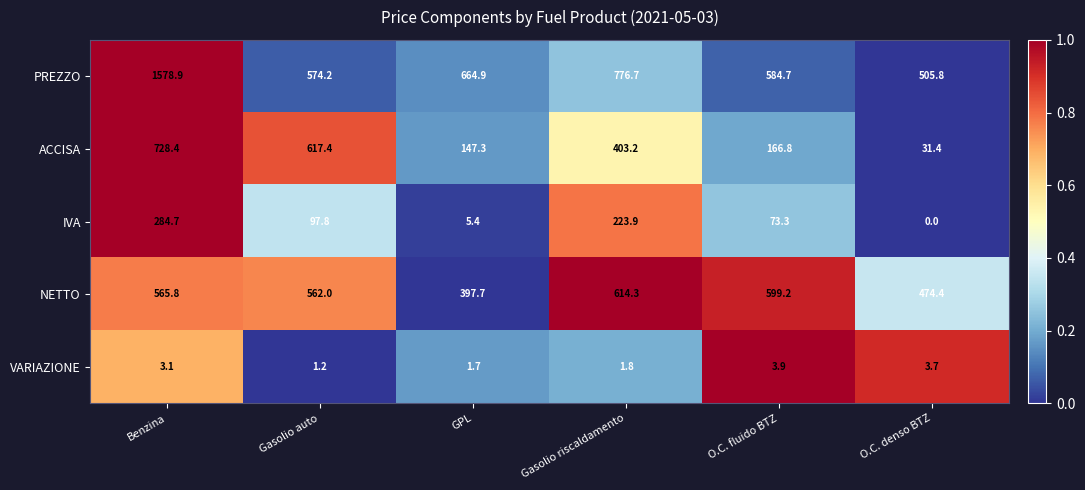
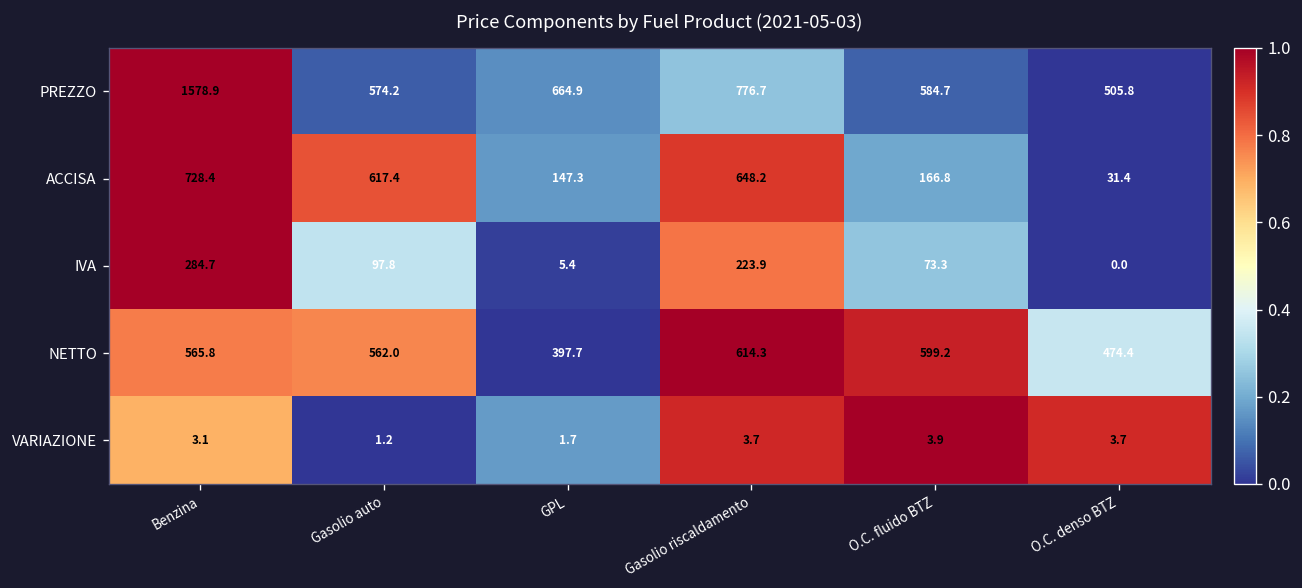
  {
    "PREZZO": {
      "Benzina": 1578.9,
      "Gasolio auto": 574.2,
      "GPL": 664.9,
      "Gasolio riscaldamento": 776.7,
      "O.C. fluido BTZ": 584.7,
      "O.C. denso BTZ": 505.8
    },
    "ACCISA": {
      "Benzina": 728.4,
      "Gasolio auto": 617.4,
      "GPL": 147.3,
-     "Gasolio riscaldamento": 403.2,
+     "Gasolio riscaldamento": 648.2,
      "O.C. fluido BTZ": 166.8,
      "O.C. denso BTZ": 31.4
    },
    "IVA": {
      "Benzina": 284.7,
      "Gasolio auto": 97.8,
      "GPL": 5.4,
      "Gasolio riscaldamento": 223.9,
      "O.C. fluido BTZ": 73.3,
      "O.C. denso BTZ": 0.0
    },
    "NETTO": {
      "Benzina": 565.8,
      "Gasolio auto": 562.0,
      "GPL": 397.7,
      "Gasolio riscaldamento": 614.3,
      "O.C. fluido BTZ": 599.2,
      "O.C. denso BTZ": 474.4
    },
    "VARIAZIONE": {
      "Benzina": 3.1,
      "Gasolio auto": 1.2,
      "GPL": 1.7,
-     "Gasolio riscaldamento": 1.8,
+     "Gasolio riscaldamento": 3.7,
      "O.C. fluido BTZ": 3.9,
      "O.C. denso BTZ": 3.7
    }
  }
